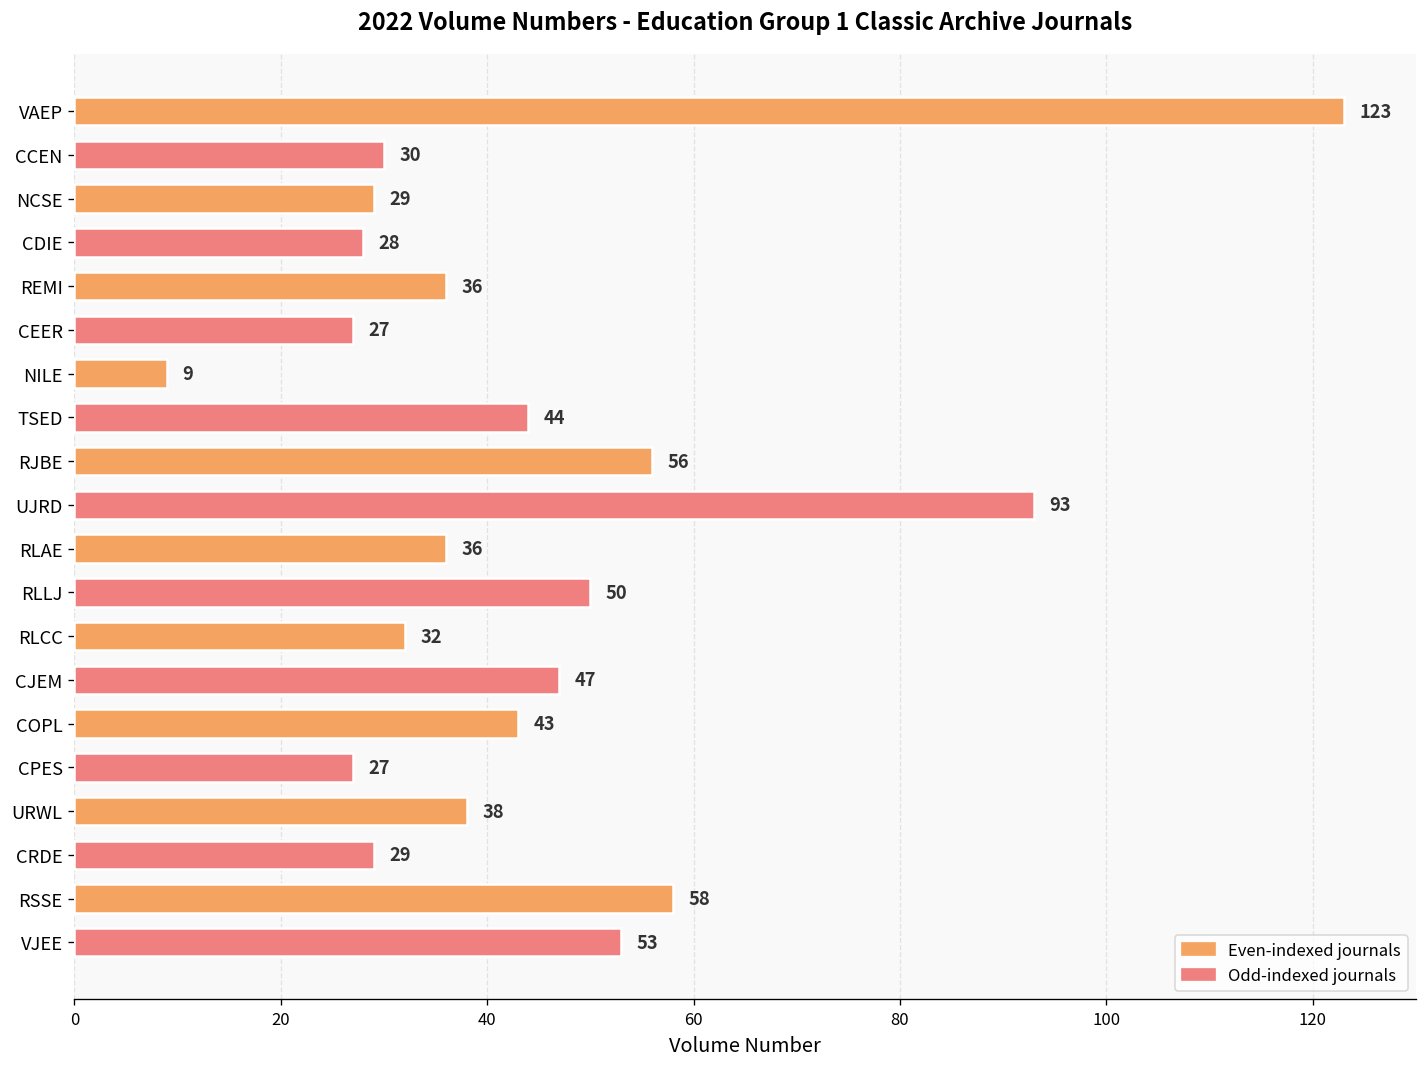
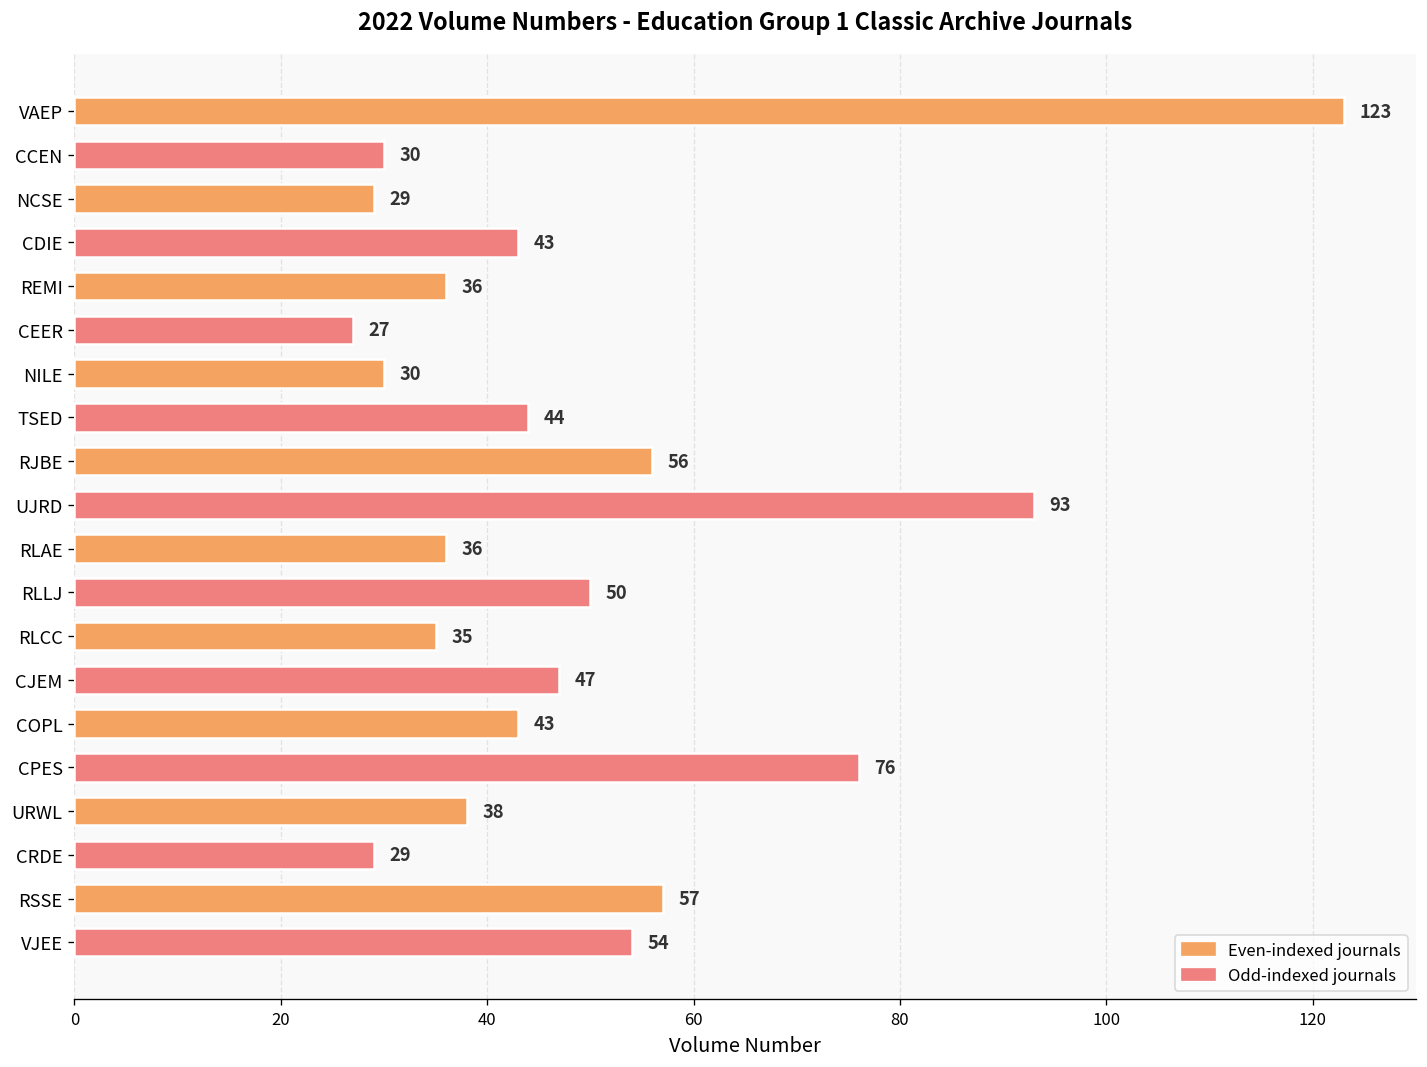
  {
    "VAEP": 123,
    "CCEN": 30,
    "NCSE": 29,
-   "CDIE": 28,
+   "CDIE": 43,
    "REMI": 36,
    "CEER": 27,
-   "NILE": 9,
+   "NILE": 30,
    "TSED": 44,
    "RJBE": 56,
    "UJRD": 93,
    "RLAE": 36,
    "RLLJ": 50,
-   "RLCC": 32,
+   "RLCC": 35,
    "CJEM": 47,
    "COPL": 43,
-   "CPES": 27,
+   "CPES": 76,
    "URWL": 38,
    "CRDE": 29,
-   "RSSE": 58,
-   "VJEE": 53
+   "RSSE": 57,
+   "VJEE": 54
  }
